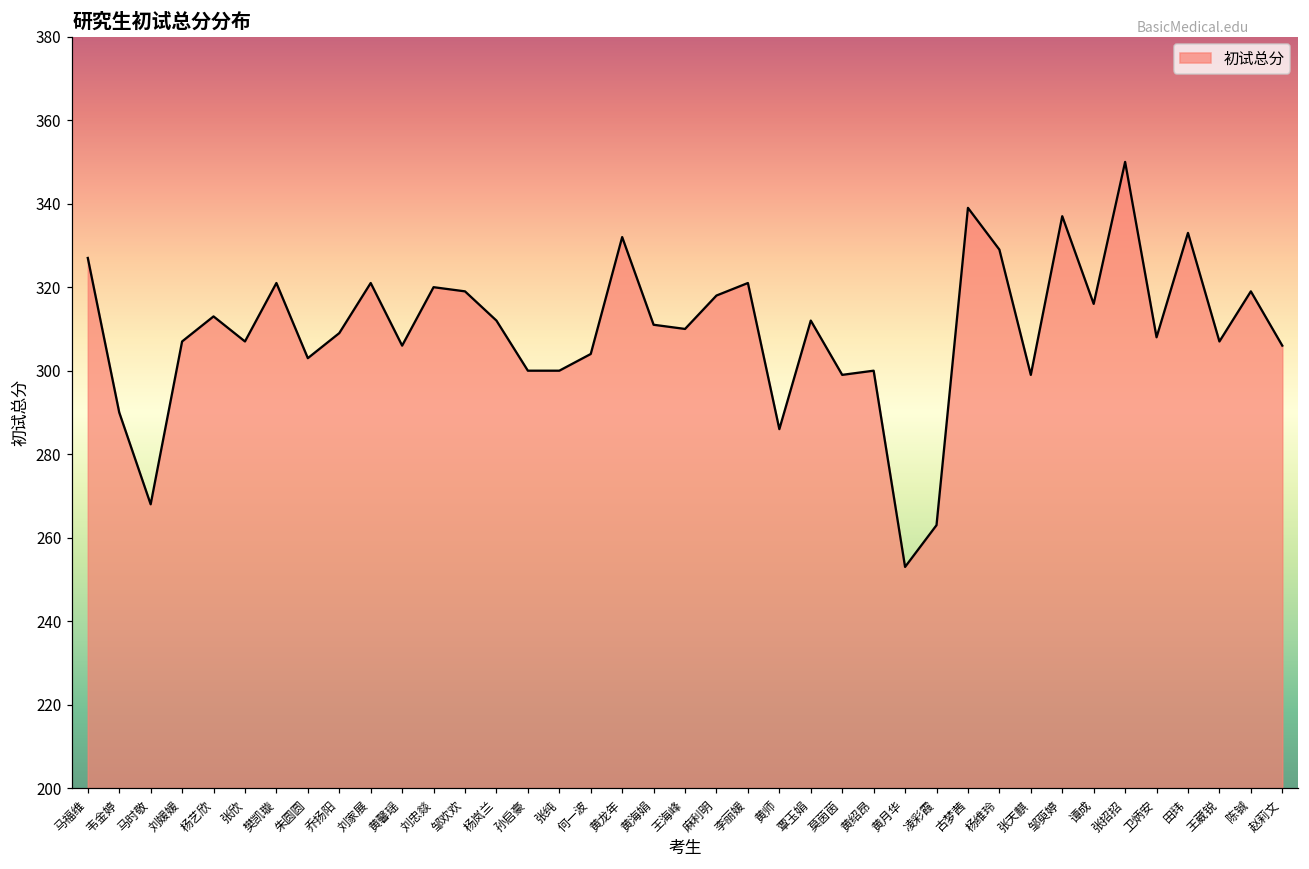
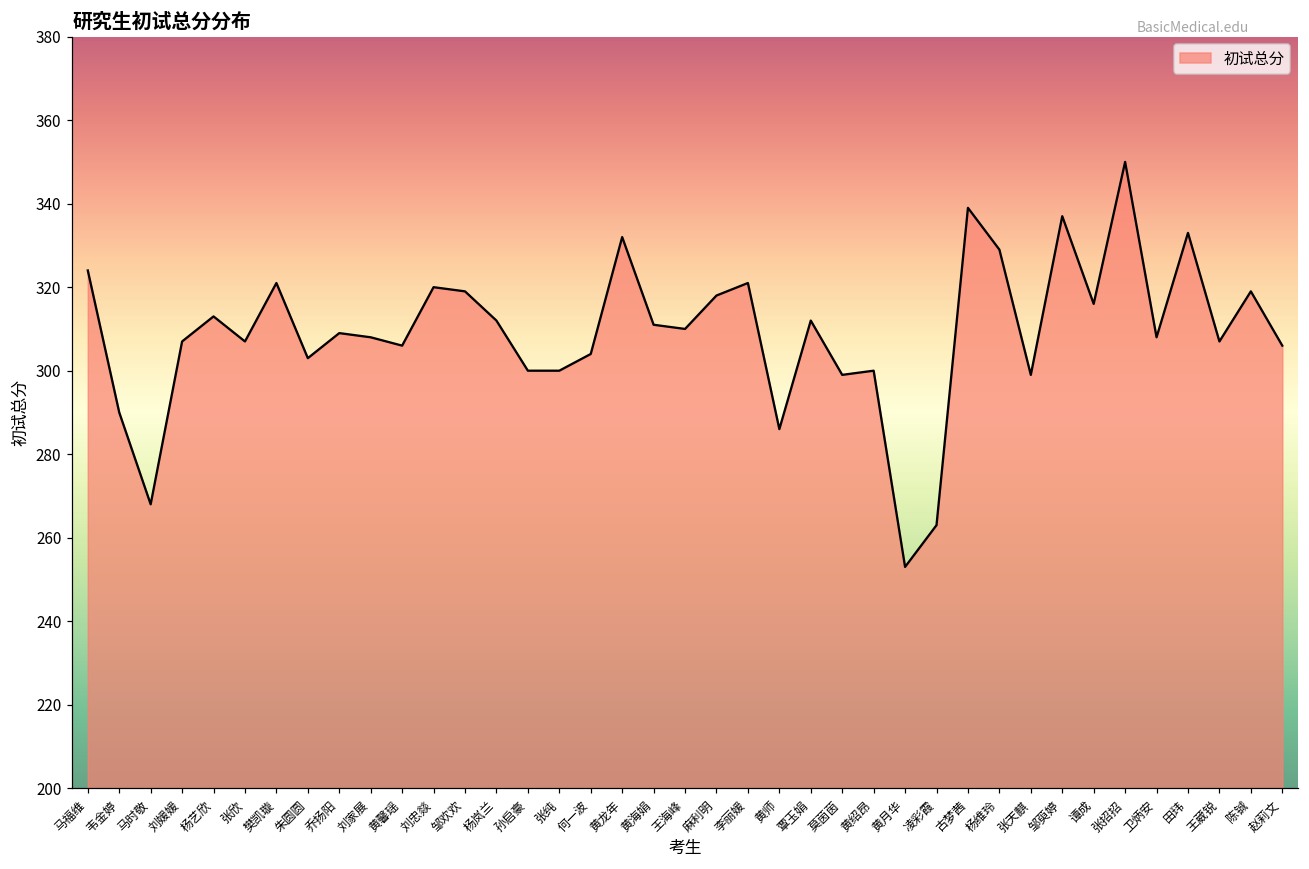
  {
-   "马福维": 327,
+   "马福维": 324,
    "韦金婷": 290,
    "马时敬": 268,
    "刘媛媛": 307,
    "杨艺欣": 313,
    "张欣": 307,
    "樊凯璇": 321,
    "朱圆圆": 303,
    "乔扬阳": 309,
-   "刘家展": 321,
+   "刘家展": 308,
    "黄馨瑶": 306,
    "刘忠燚": 320,
    "邹欢欢": 319,
    "杨岚兰": 312,
    "孙启豪": 300,
    "张纯": 300,
    "何一波": 304,
    "黄龙年": 332,
    "黄海娟": 311,
    "王海峰": 310,
    "麻利明": 318,
    "李丽媛": 321,
    "黄师": 286,
    "覃玉娟": 312,
    "莫茵茵": 299,
    "黄绍昂": 300,
    "黄月华": 253,
    "凌彩霞": 263,
    "古梦茜": 339,
    "杨维玲": 329,
    "张天麒": 299,
    "邹萸婷": 337,
    "谭成": 316,
    "张招招": 350,
    "卫炳安": 308,
    "田玮": 333,
    "王葳锐": 307,
    "陈铖": 319,
    "赵莉文": 306
  }
